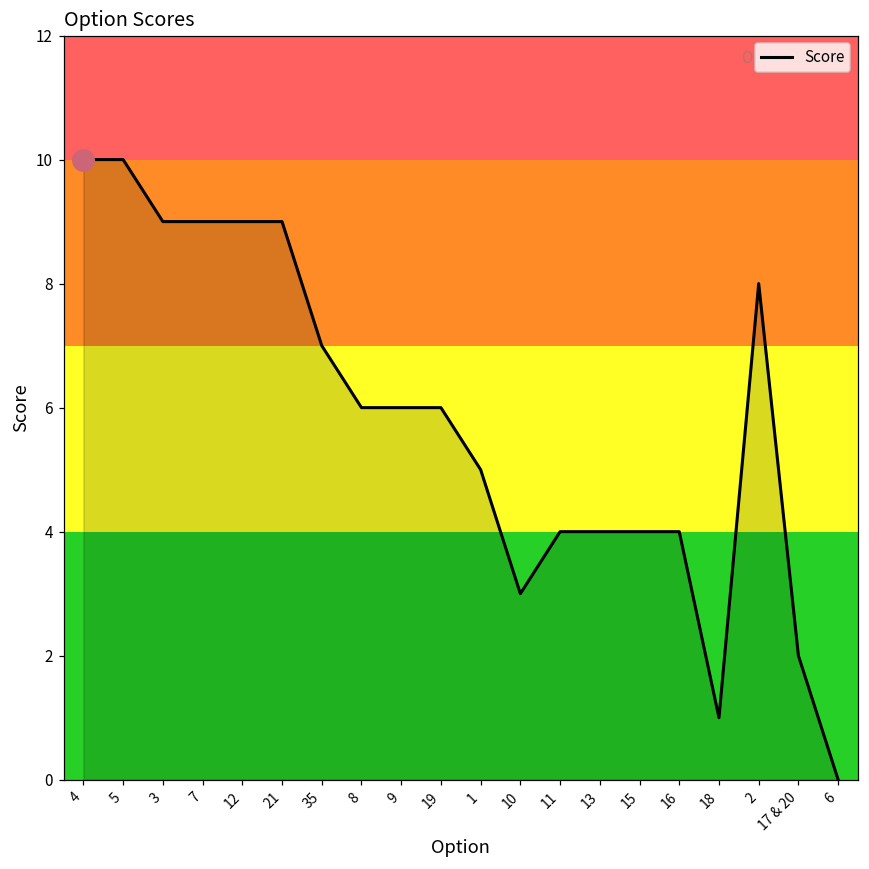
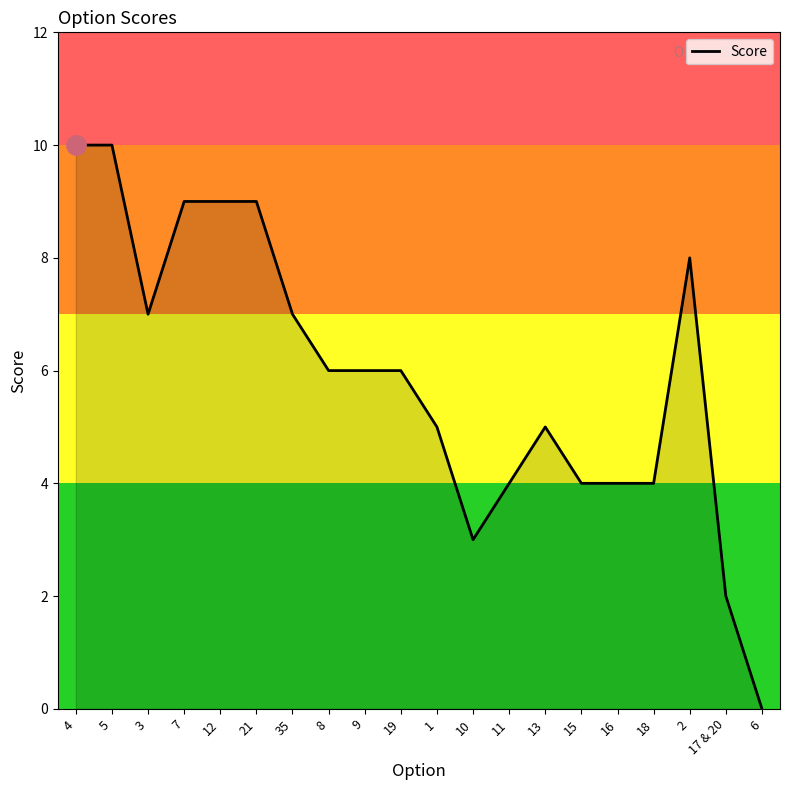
  {
    "Score": {
      "5": 10,
-     "3": 9,
+     "3": 7,
      "7": 9,
      "12": 9,
      "21": 9,
      "35": 7,
      "8": 6,
      "9": 6,
      "19": 6,
      "1": 5,
      "10": 3,
      "11": 4,
-     "13": 4,
+     "13": 5,
      "15": 4,
      "16": 4,
-     "18": 1,
+     "18": 4,
      "2": 8,
      "17 & 20": 2,
      "6": 0
    }
  }
